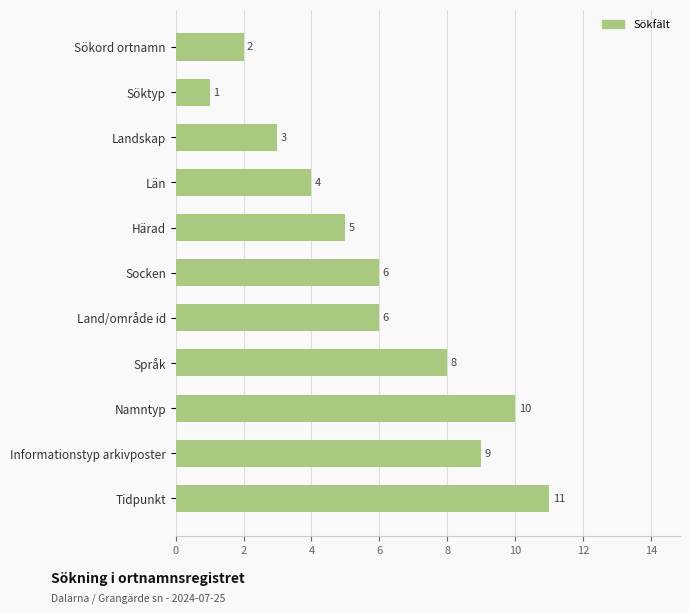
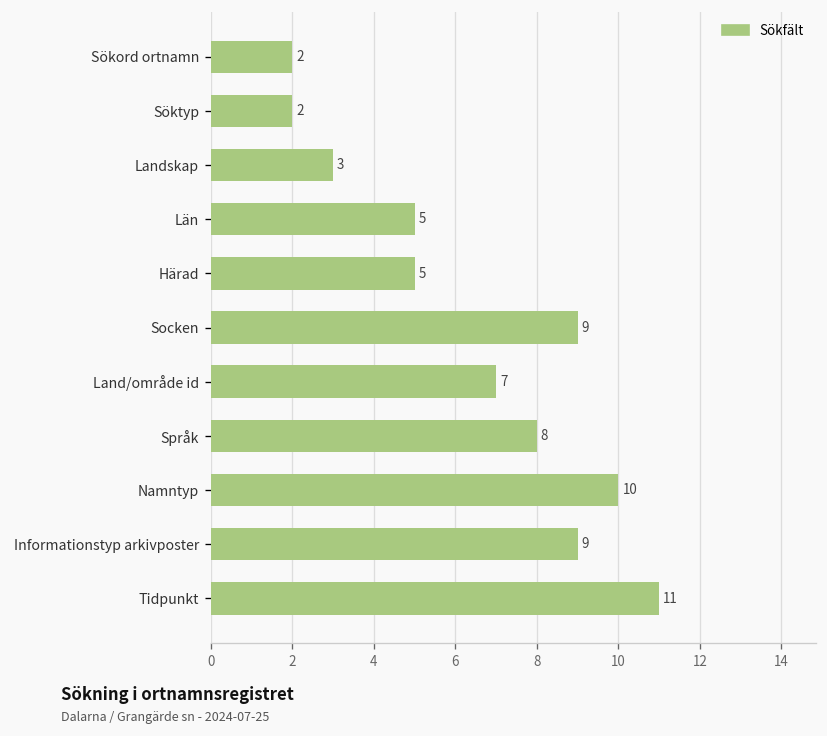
  {
    "Sökord ortnamn": 2,
-   "Söktyp": 1,
+   "Söktyp": 2,
    "Landskap": 3,
-   "Län": 4,
+   "Län": 5,
    "Härad": 5,
-   "Socken": 6,
-   "Land/område id": 6,
+   "Socken": 9,
+   "Land/område id": 7,
    "Språk": 8,
    "Namntyp": 10,
    "Informationstyp arkivposter": 9,
    "Tidpunkt": 11
  }
